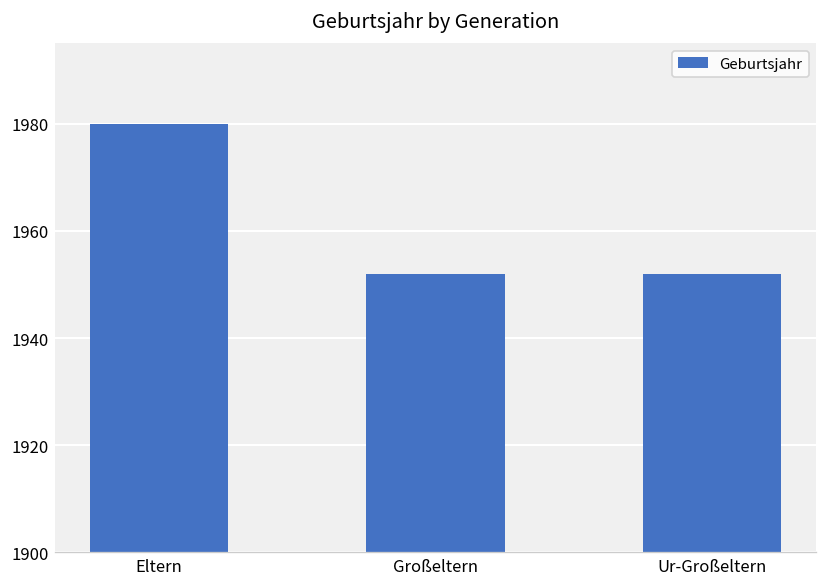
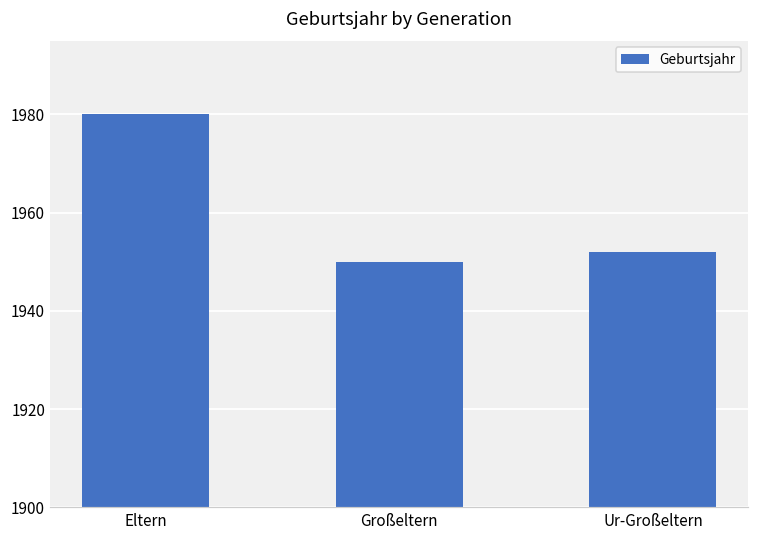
  {
    "Eltern": 1980,
-   "Großeltern": 1952,
+   "Großeltern": 1950,
    "Ur-Großeltern": 1952
  }
